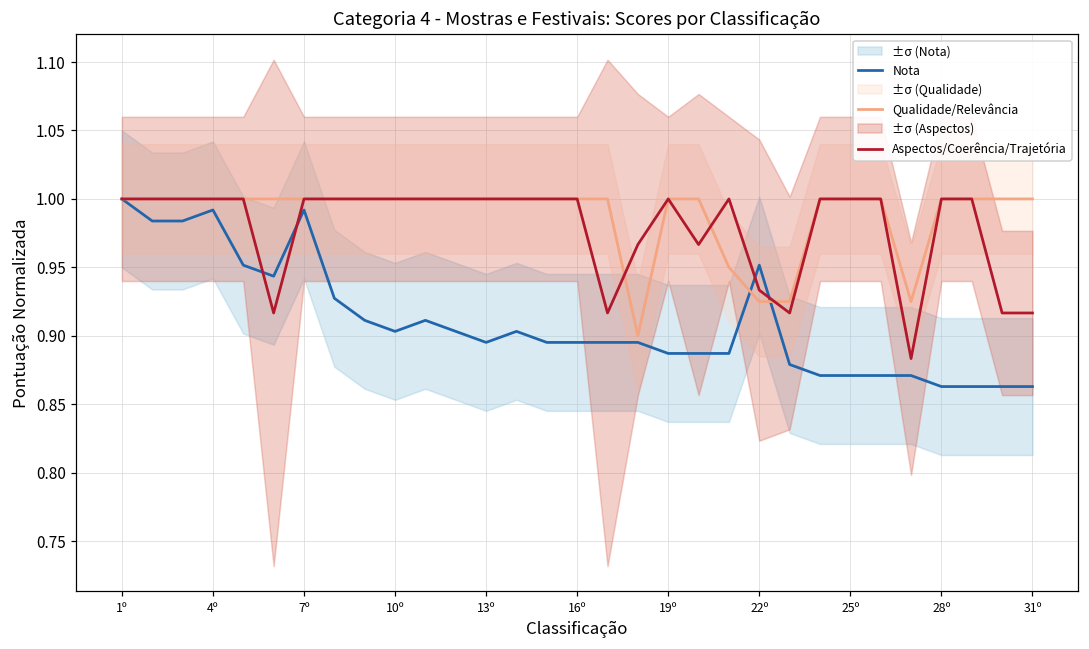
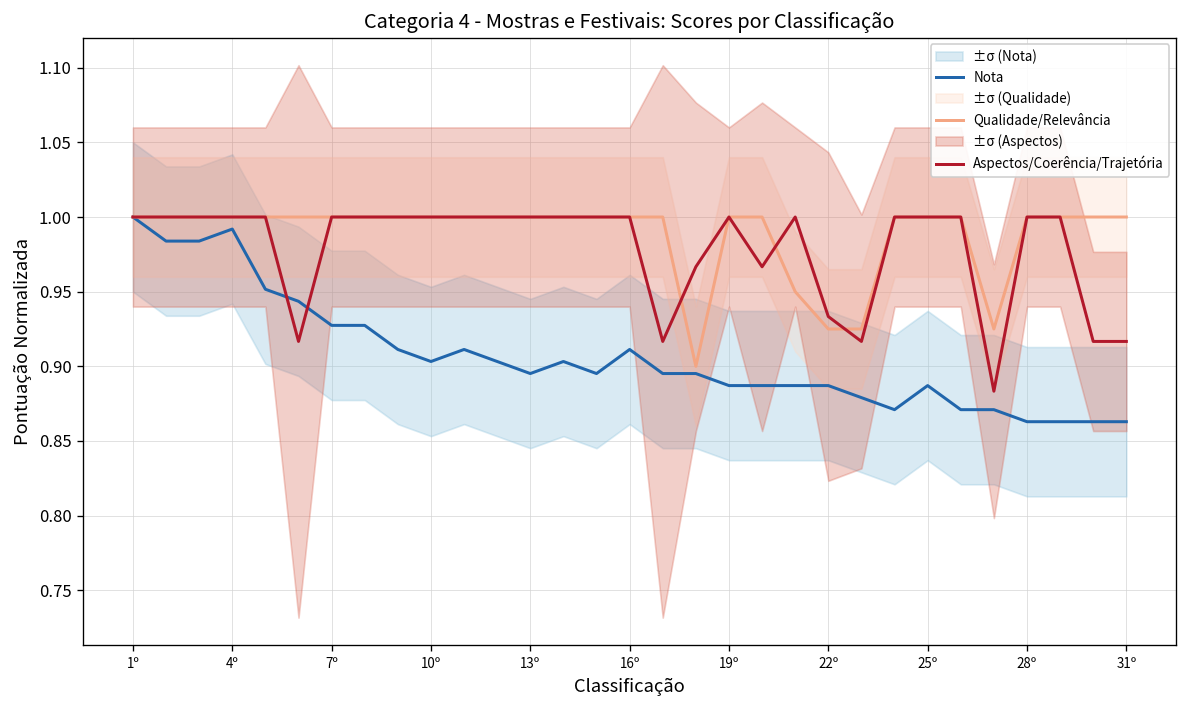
  {
    "Nota": {
      "4º": 0.992,
-     "7º": 0.992,
+     "7º": 0.927,
      "10º": 0.903,
      "13º": 0.895,
-     "16º": 0.895,
+     "16º": 0.911,
      "19º": 0.887,
-     "22º": 0.952,
-     "25º": 0.871,
+     "22º": 0.887,
+     "25º": 0.887,
      "28º": 0.863,
      "31º": 0.863
    },
    "Qualidade/Relevância": {
      "22º": 0.925,
      "31º": 1.000
    },
    "Aspectos/Coerência/Trajetória": {
      "22º": 0.933,
      "31º": 0.917
    }
  }
